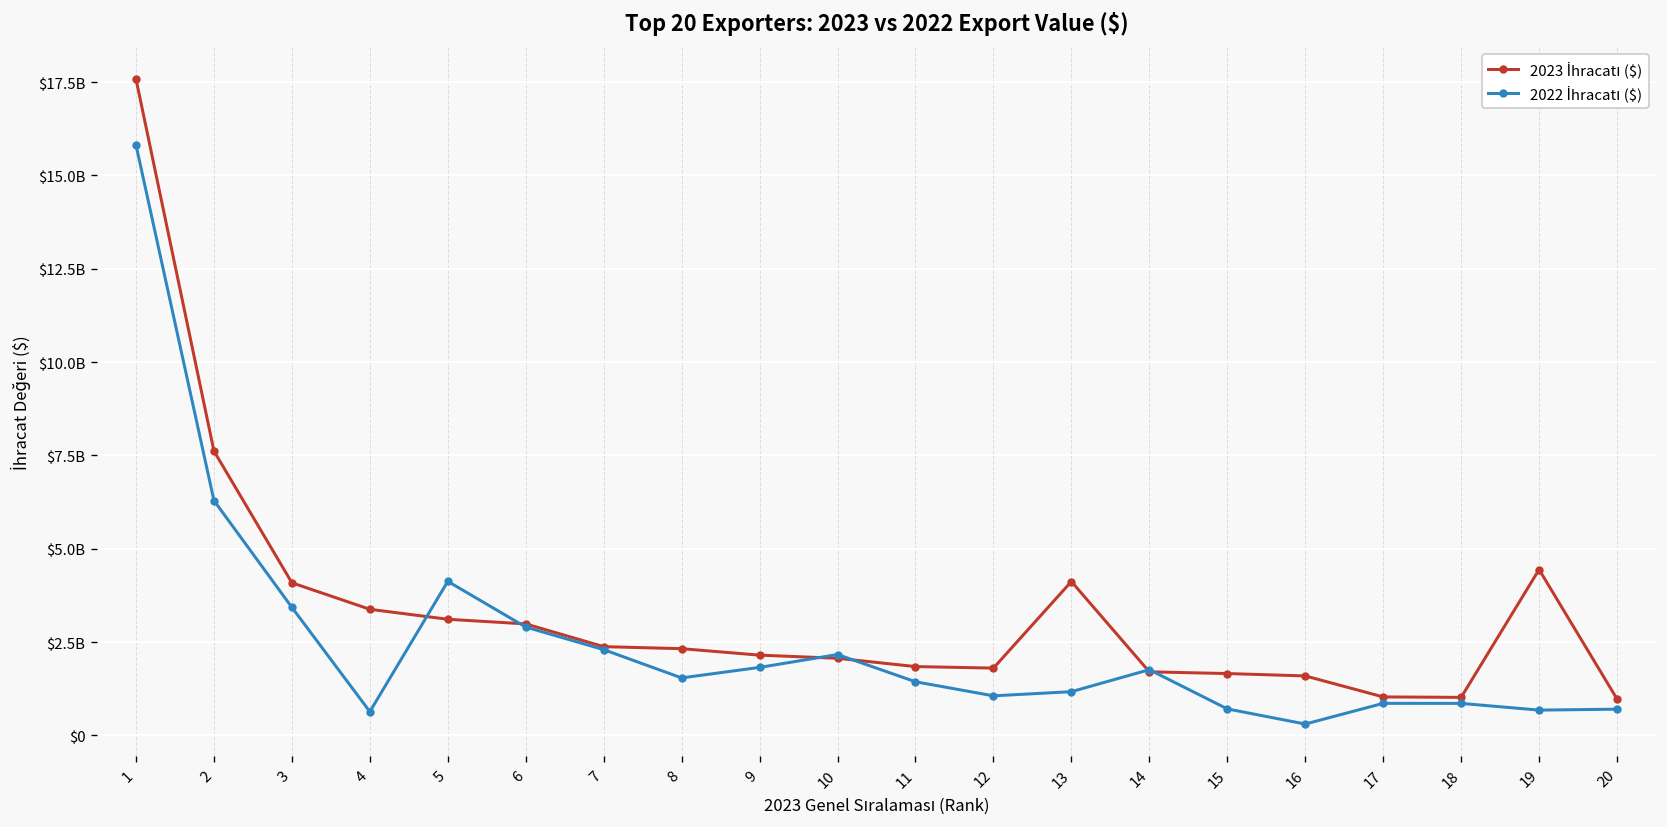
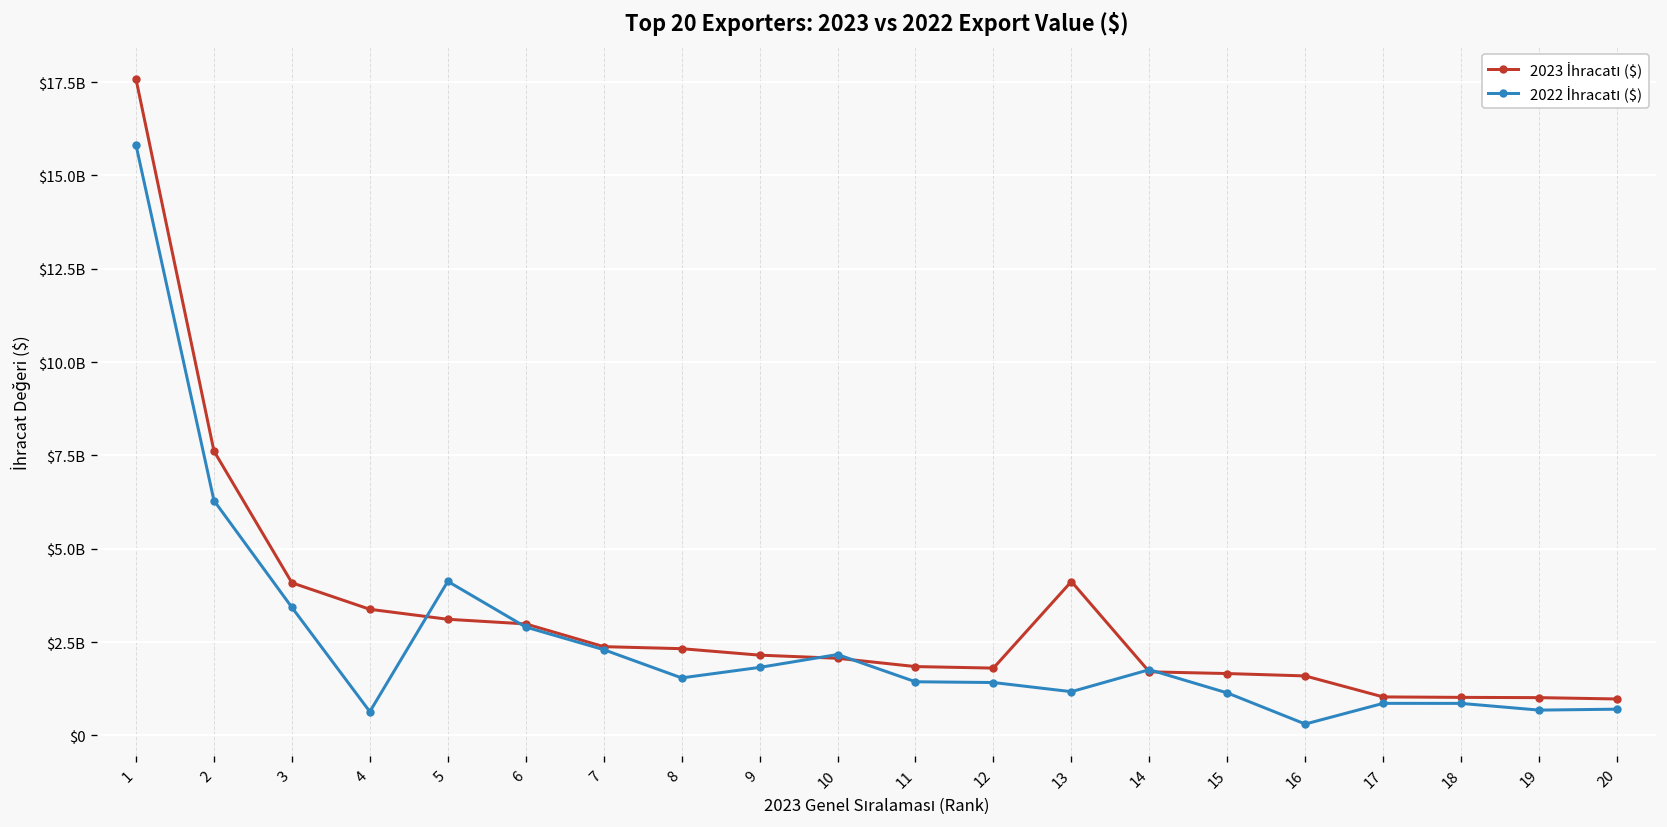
  {
    "2023 İhracatı ($)": {
      "1": "$17600000000",
      "2": "$7600000000",
      "3": "$4100000000",
      "4": "$3400000000",
      "5": "$3100000000",
      "6": "$3000000000",
      "8": "$2300000000",
      "9": "$2200000000",
      "10": "$2100000000",
      "11": "$1800000000",
      "12": "$1800000000",
      "13": "$4100000000",
      "15": "$1700000000",
      "16": "$1600000000",
      "17": "$1000000000",
      "18": "$1000000000",
-     "19": "$4400000000",
+     "19": "$1000000000",
      "20": "$1000000000"
    },
    "2022 İhracatı ($)": {
      "1": "$15800000000",
      "2": "$6300000000",
      "3": "$3400000000",
      "4": "$600000000",
      "5": "$4100000000",
      "6": "$2900000000",
      "8": "$1500000000",
      "9": "$1800000000",
      "10": "$2200000000",
      "11": "$1400000000",
-     "12": "$1100000000",
+     "12": "$1400000000",
      "13": "$1200000000",
-     "15": "$700000000",
+     "15": "$1100000000",
      "16": "$300000000",
      "17": "$900000000",
      "18": "$900000000",
      "19": "$700000000",
      "20": "$700000000"
    }
  }
